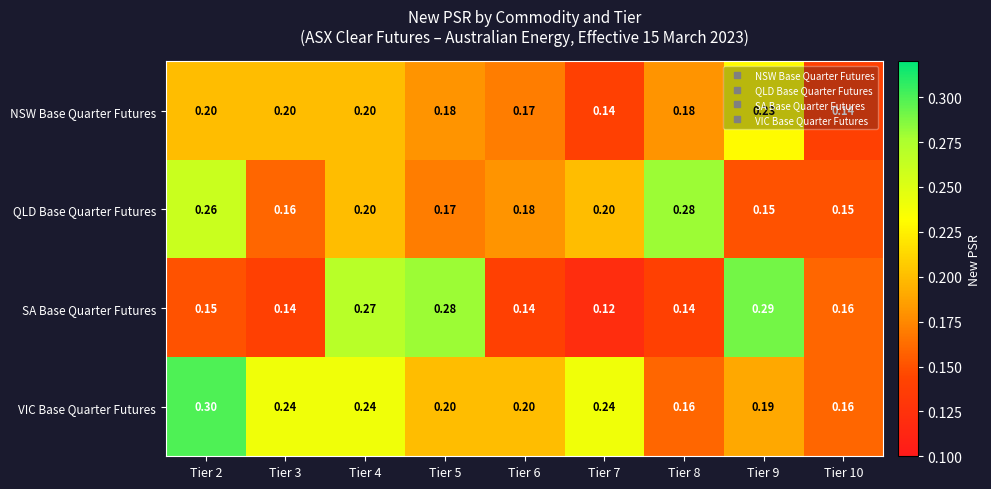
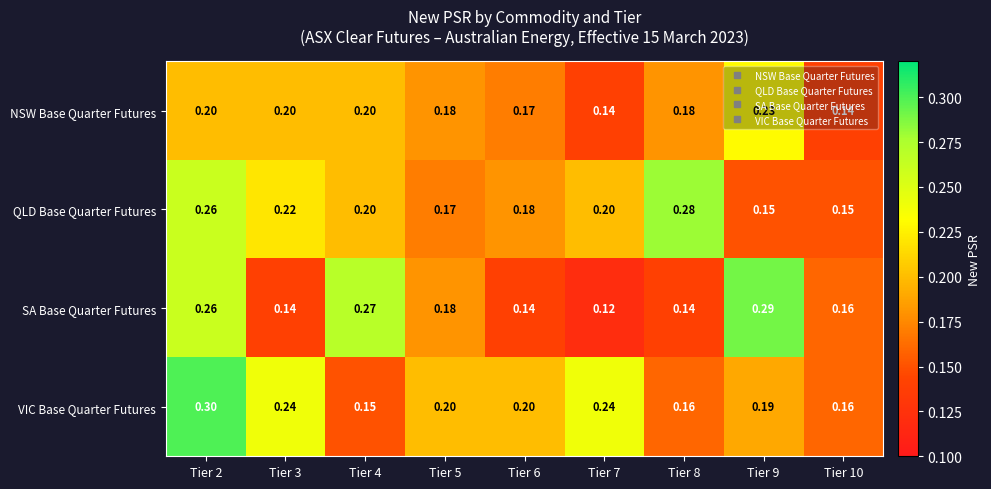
  {
    "NSW Base Quarter Futures": {
      "Tier 2": 0.20,
      "Tier 3": 0.20,
      "Tier 4": 0.20,
      "Tier 5": 0.18,
      "Tier 6": 0.17,
      "Tier 7": 0.14,
      "Tier 8": 0.18
    },
    "QLD Base Quarter Futures": {
      "Tier 2": 0.26,
-     "Tier 3": 0.16,
+     "Tier 3": 0.22,
      "Tier 4": 0.20,
      "Tier 5": 0.17,
      "Tier 6": 0.18,
      "Tier 7": 0.20,
      "Tier 8": 0.28,
      "Tier 9": 0.15,
      "Tier 10": 0.15
    },
    "SA Base Quarter Futures": {
-     "Tier 2": 0.15,
+     "Tier 2": 0.26,
      "Tier 3": 0.14,
      "Tier 4": 0.27,
-     "Tier 5": 0.28,
+     "Tier 5": 0.18,
      "Tier 6": 0.14,
      "Tier 7": 0.12,
      "Tier 8": 0.14,
      "Tier 9": 0.29,
      "Tier 10": 0.16
    },
    "VIC Base Quarter Futures": {
      "Tier 2": 0.30,
      "Tier 3": 0.24,
-     "Tier 4": 0.24,
+     "Tier 4": 0.15,
      "Tier 5": 0.20,
      "Tier 6": 0.20,
      "Tier 7": 0.24,
      "Tier 8": 0.16,
      "Tier 9": 0.19,
      "Tier 10": 0.16
    }
  }
